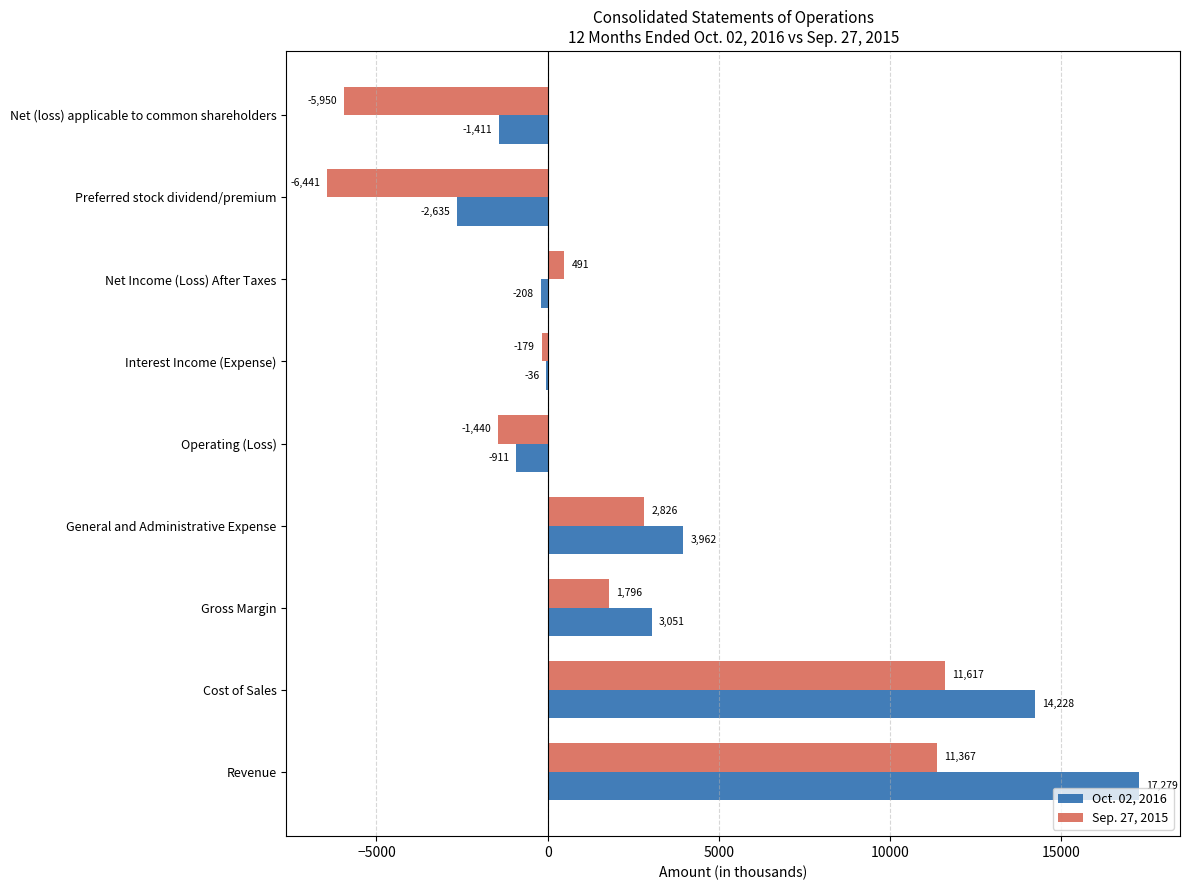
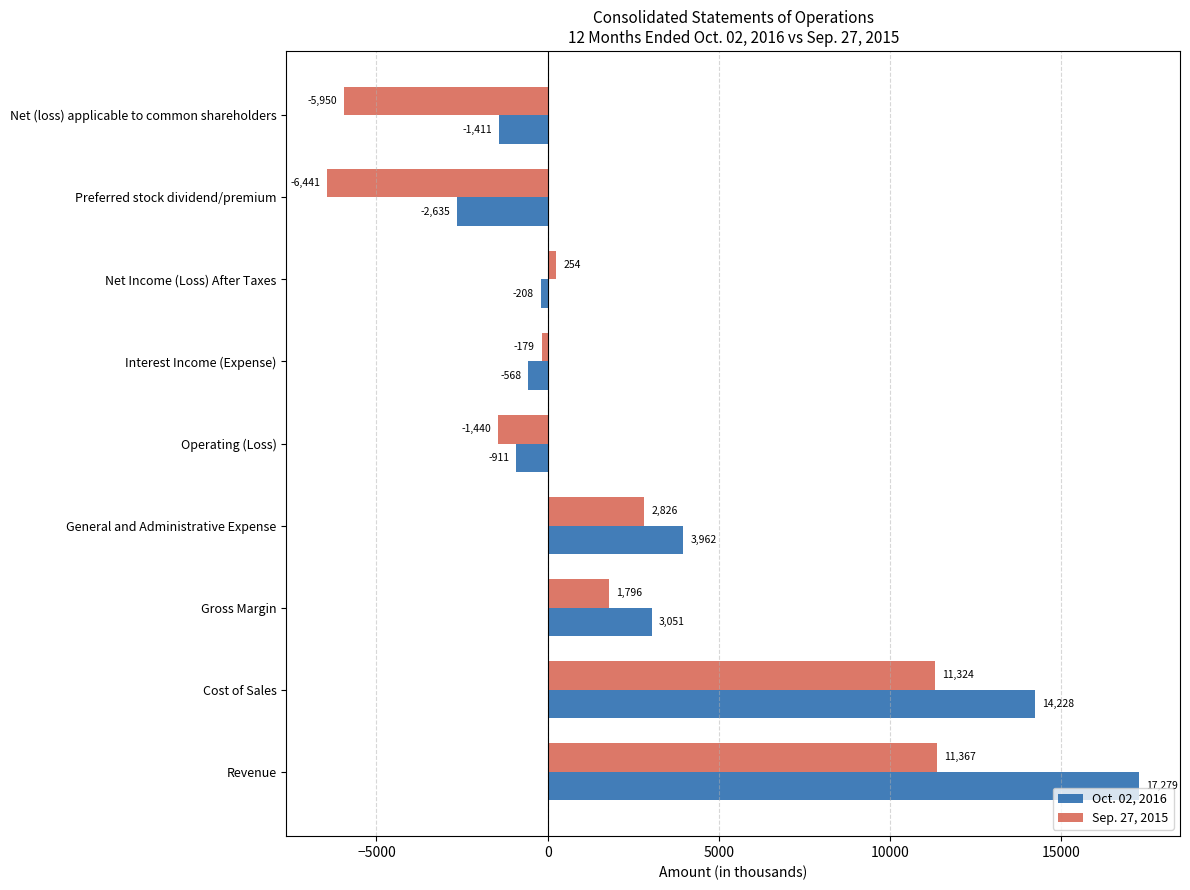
  {
    "Oct. 02, 2016": {
      "Net (loss) applicable to common shareholders": "-1,411",
      "Preferred stock dividend/premium": "-2,635",
      "Net Income (Loss) After Taxes": "-208",
-     "Interest Income (Expense)": "-36",
+     "Interest Income (Expense)": "-568",
      "Operating (Loss)": "-911",
      "General and Administrative Expense": "3,962",
      "Gross Margin": "3,051",
      "Cost of Sales": "14,228"
    },
    "Sep. 27, 2015": {
      "Net (loss) applicable to common shareholders": "-5,950",
      "Preferred stock dividend/premium": "-6,441",
-     "Net Income (Loss) After Taxes": "491",
+     "Net Income (Loss) After Taxes": "254",
      "Interest Income (Expense)": "-179",
      "Operating (Loss)": "-1,440",
      "General and Administrative Expense": "2,826",
      "Gross Margin": "1,796",
-     "Cost of Sales": "11,617",
+     "Cost of Sales": "11,324",
      "Revenue": "11,367"
    }
  }
